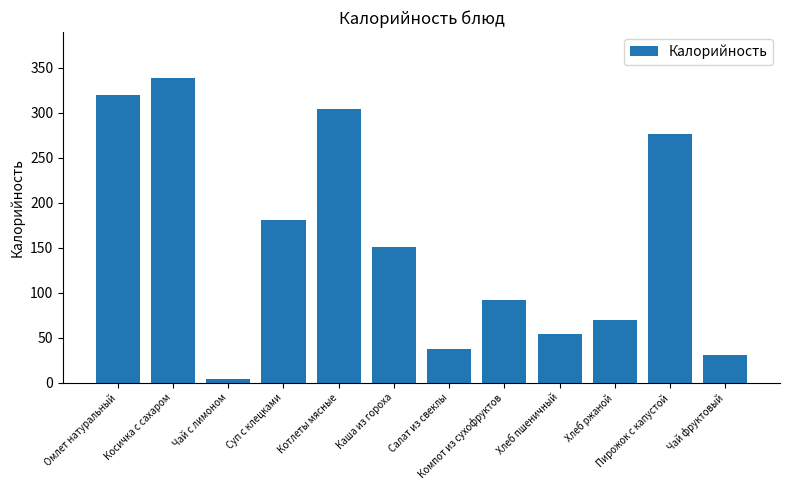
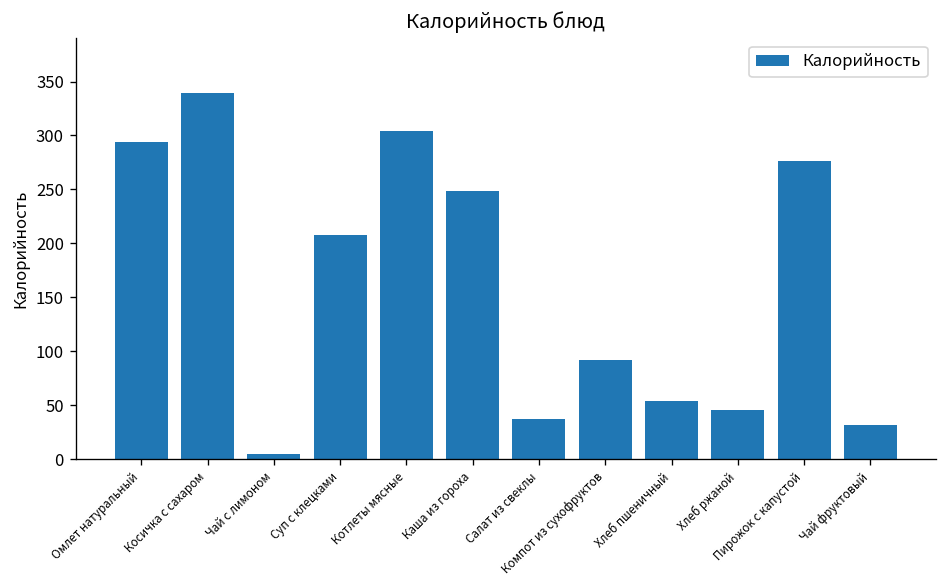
  {
-   "Омлет натуральный": 320,
+   "Омлет натуральный": 290,
    "Косичка с сахаром": 340,
    "Чай с лимоном": 0,
-   "Суп с клецками": 180,
+   "Суп с клецками": 210,
    "Котлеты мясные": 300,
-   "Каша из гороха": 150,
+   "Каша из гороха": 250,
    "Салат из свеклы": 40,
    "Компот из сухофруктов": 90,
    "Хлеб пшеничный": 50,
-   "Хлеб ржаной": 70,
+   "Хлеб ржаной": 50,
    "Пирожок с капустой": 280,
    "Чай фруктовый": 30
  }
